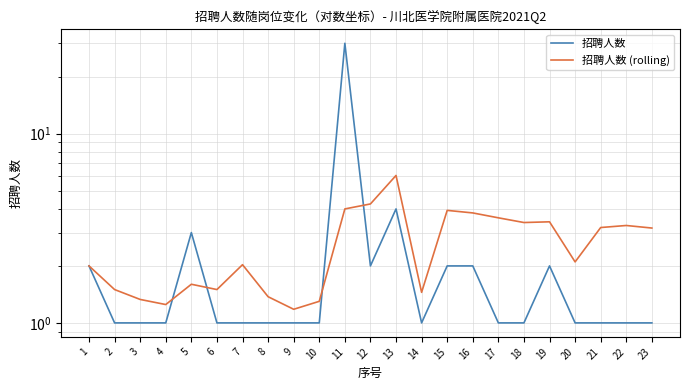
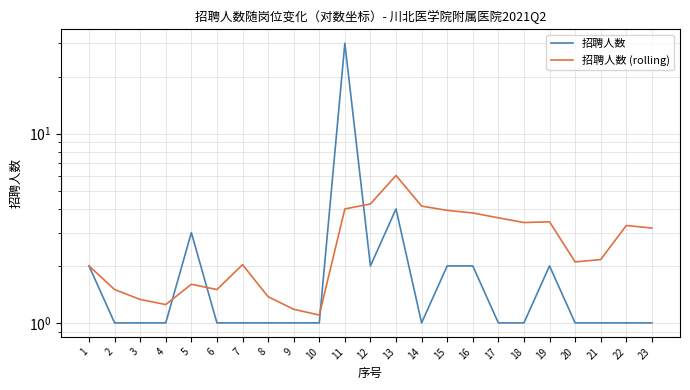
  {
    "招聘人数": {
      "2": 1.0,
      "3": 1.0,
      "4": 1.0,
      "5": 3.0,
      "6": 1.0,
      "7": 1.0,
      "8": 1.0,
      "9": 1.0,
      "10": 1.0,
      "11": 30,
      "12": 2.0,
      "13": 4.0,
      "14": 1.0,
      "15": 2.0,
      "16": 2.0,
      "17": 1.0,
      "18": 1.0,
      "19": 2.0,
      "20": 1.0,
      "21": 1.0,
      "22": 1.0,
      "23": 1.0
    },
    "招聘人数 (rolling)": {
      "2": 1.5,
      "3": 1.3,
      "4": 1.3,
      "5": 1.6,
      "6": 1.5,
      "7": 2.0,
      "8": 1.4,
      "9": 1.2,
-     "10": 1.3,
+     "10": 1.1,
      "11": 4.0,
      "12": 4.3,
      "13": 6.0,
-     "14": 1.5,
+     "14": 4.1,
      "15": 3.9,
      "16": 3.8,
      "17": 3.6,
      "18": 3.4,
      "19": 3.4,
      "20": 2.1,
-     "21": 3.2,
+     "21": 2.2,
      "22": 3.3,
      "23": 3.2
    }
  }
